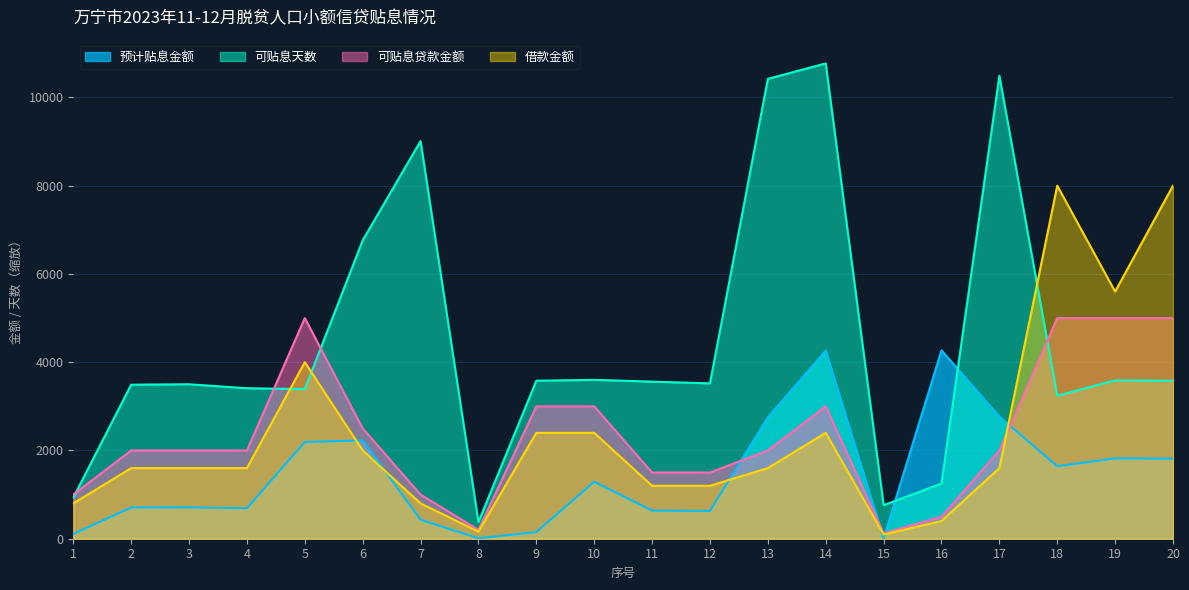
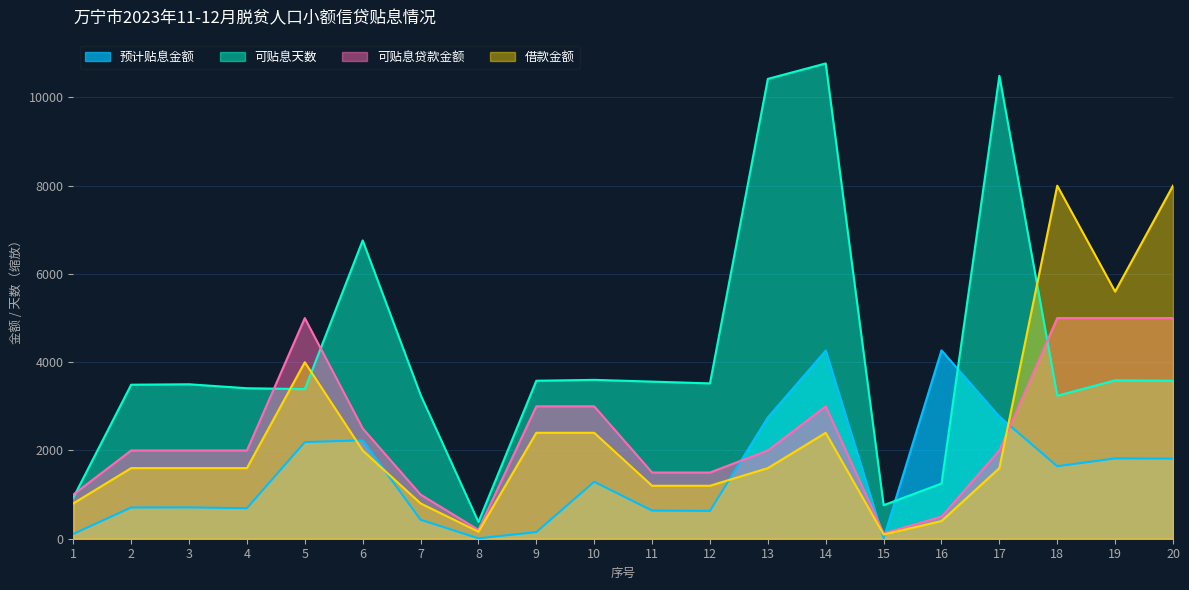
  {
    "预计贴息金额": {
      "1": 100,
      "2": 700,
      "3": 700,
      "4": 700,
      "5": 2200,
      "6": 2200,
      "7": 400,
      "8": 0,
      "9": 200,
      "10": 1300,
      "11": 600,
      "12": 600,
      "13": 2700,
      "14": 4300,
      "15": 0,
      "16": 4300,
      "17": 2800,
      "18": 1600,
      "19": 1800,
      "20": 1800
    },
    "可贴息天数": {
      "1": 900,
      "2": 3500,
      "3": 3500,
      "4": 3400,
      "5": 3400,
      "6": 6800,
-     "7": 9000,
+     "7": 3300,
      "8": 400,
      "9": 3600,
      "10": 3600,
      "11": 3600,
      "12": 3500,
      "13": 10400,
      "14": 10800,
      "15": 800,
      "16": 1300,
      "17": 10500,
      "18": 3200,
      "19": 3600,
      "20": 3600
    },
    "可贴息贷款金额": {
      "1": 1000,
      "2": 2000,
      "3": 2000,
      "4": 2000,
      "5": 5000,
      "6": 2500,
      "7": 1000,
      "9": 3000,
      "10": 3000,
      "11": 1500,
      "12": 1500,
      "13": 2000,
      "14": 3000,
      "16": 500,
      "17": 2000,
      "18": 5000,
      "19": 5000,
      "20": 5000
    },
    "借款金额": {
      "1": 800,
      "2": 1600,
      "3": 1600,
      "4": 1600,
      "5": 4000,
      "6": 2000,
      "7": 800,
      "9": 2400,
      "10": 2400,
      "11": 1200,
      "12": 1200,
      "13": 1600,
      "14": 2400,
      "16": 400,
      "17": 1600,
      "18": 8000,
      "19": 5600,
      "20": 8000
    }
  }
